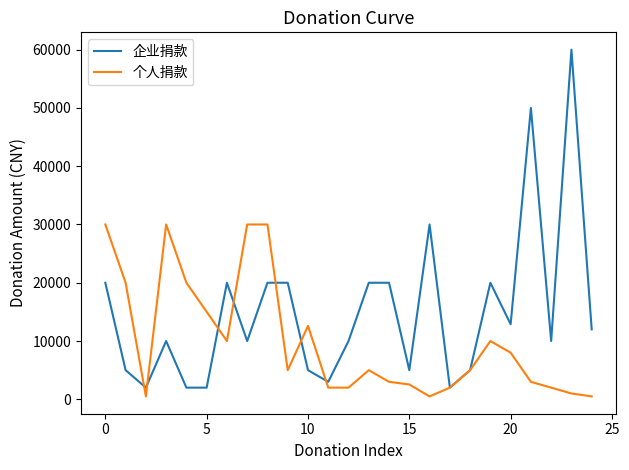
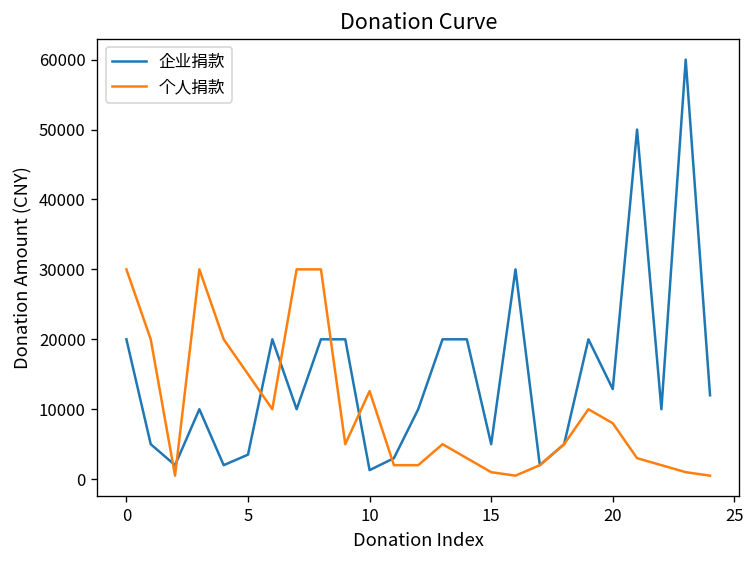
  {
    "企业捐款": {
      "0": 20000,
-     "5": 2000,
-     "10": 5000,
+     "5": 4000,
+     "10": 1000,
      "15": 5000,
      "20": 13000
    },
    "个人捐款": {
      "0": 30000,
      "5": 15000,
      "10": 13000,
-     "15": 3000,
+     "15": 1000,
      "20": 8000
    }
  }
